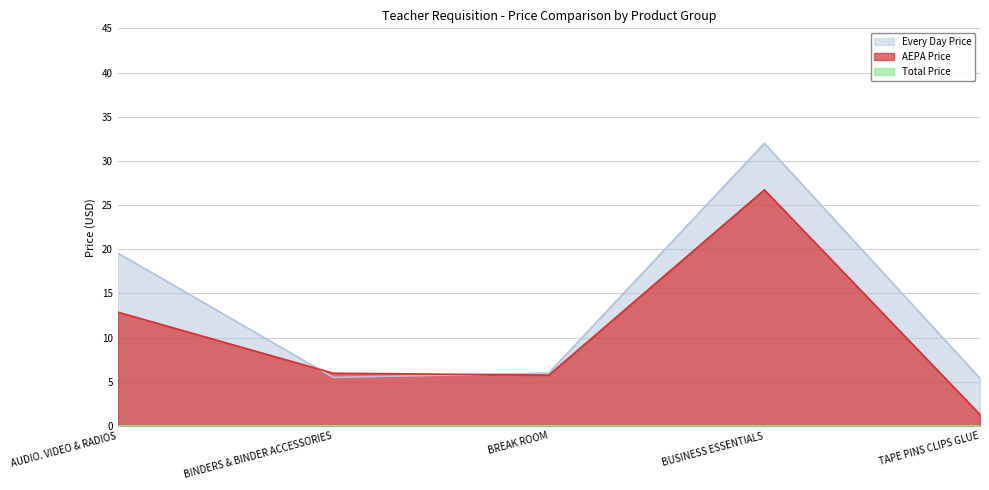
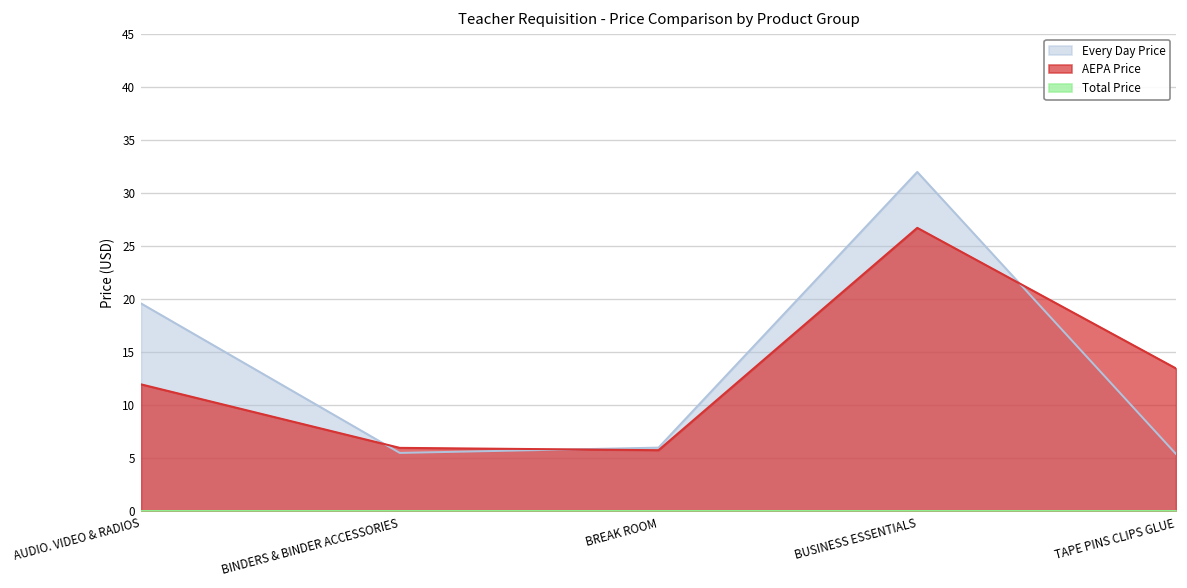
  {
    "Every Day Price": {
      "AUDIO. VIDEO & RADIOS": 20,
      "BINDERS & BINDER ACCESSORIES": 5,
      "BUSINESS ESSENTIALS": 32,
      "TAPE PINS CLIPS GLUE": 5
    },
    "AEPA Price": {
-     "AUDIO. VIDEO & RADIOS": 13,
+     "AUDIO. VIDEO & RADIOS": 12,
      "BINDERS & BINDER ACCESSORIES": 6,
      "BUSINESS ESSENTIALS": 27,
-     "TAPE PINS CLIPS GLUE": 1
+     "TAPE PINS CLIPS GLUE": 13
    },
    "Total Price": {
      "AUDIO. VIDEO & RADIOS": 0,
      "BINDERS & BINDER ACCESSORIES": 0,
      "BREAK ROOM": 0,
      "BUSINESS ESSENTIALS": 0,
      "TAPE PINS CLIPS GLUE": 0
    }
  }
